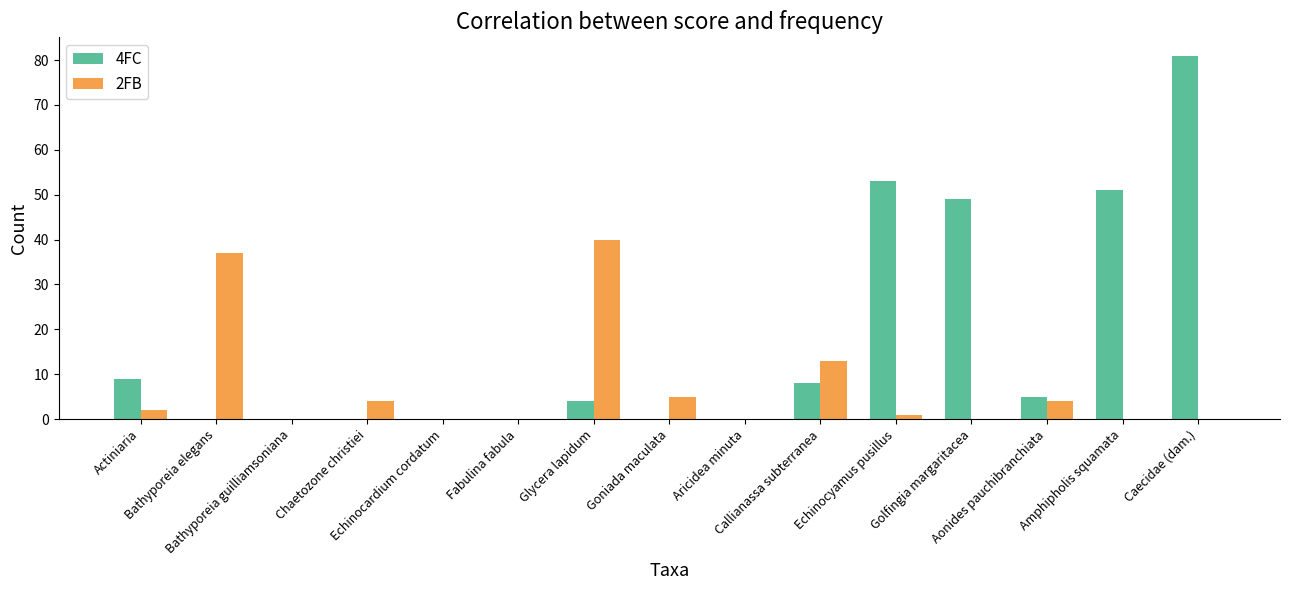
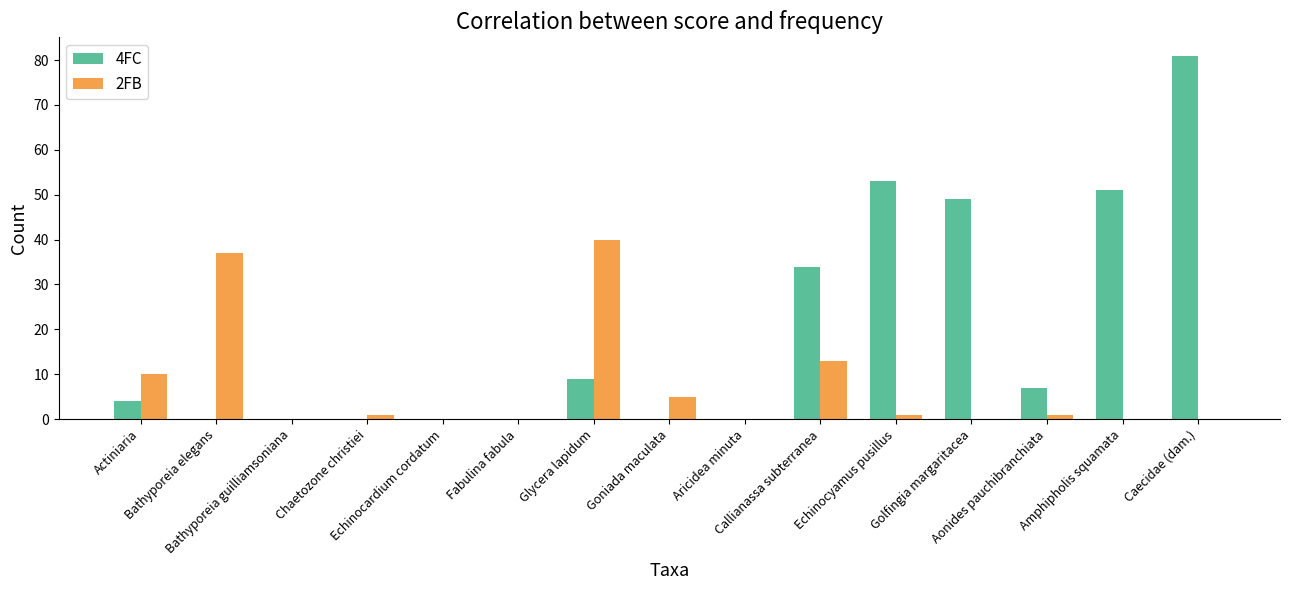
  {
    "4FC": {
-     "Actiniaria": 9,
+     "Actiniaria": 4,
      "Bathyporeia elegans": 0,
      "Bathyporeia guilliamsoniana": 0,
      "Chaetozone christiei": 0,
      "Echinocardium cordatum": 0,
      "Fabulina fabula": 0,
-     "Glycera lapidum": 4,
+     "Glycera lapidum": 9,
      "Goniada maculata": 0,
      "Aricidea minuta": 0,
-     "Callianassa subterranea": 8,
+     "Callianassa subterranea": 34,
      "Echinocyamus pusillus": 53,
      "Golfingia margaritacea": 49,
-     "Aonides pauchibranchiata": 5,
+     "Aonides pauchibranchiata": 7,
      "Amphipholis squamata": 51,
      "Caecidae (dam.)": 81
    },
    "2FB": {
-     "Actiniaria": 2,
+     "Actiniaria": 10,
      "Bathyporeia elegans": 37,
      "Bathyporeia guilliamsoniana": 0,
-     "Chaetozone christiei": 4,
+     "Chaetozone christiei": 1,
      "Echinocardium cordatum": 0,
      "Fabulina fabula": 0,
      "Glycera lapidum": 40,
      "Goniada maculata": 5,
      "Aricidea minuta": 0,
      "Callianassa subterranea": 13,
      "Echinocyamus pusillus": 1,
      "Golfingia margaritacea": 0,
-     "Aonides pauchibranchiata": 4,
+     "Aonides pauchibranchiata": 1,
      "Amphipholis squamata": 0,
      "Caecidae (dam.)": 0
    }
  }
